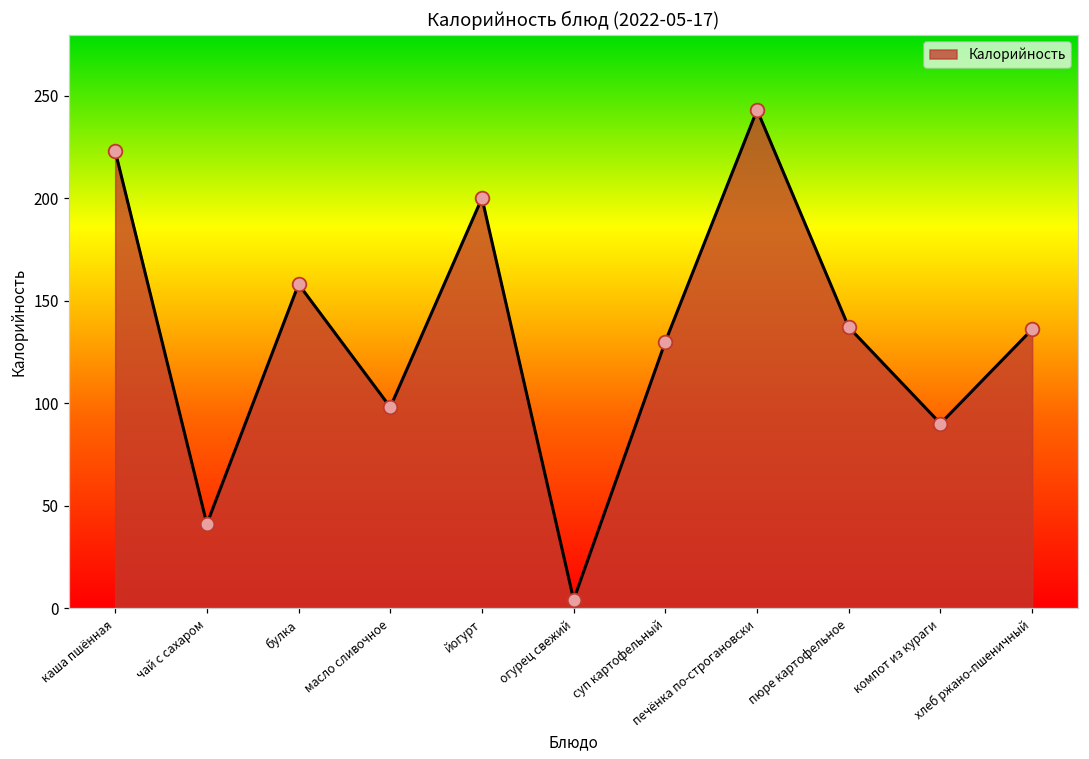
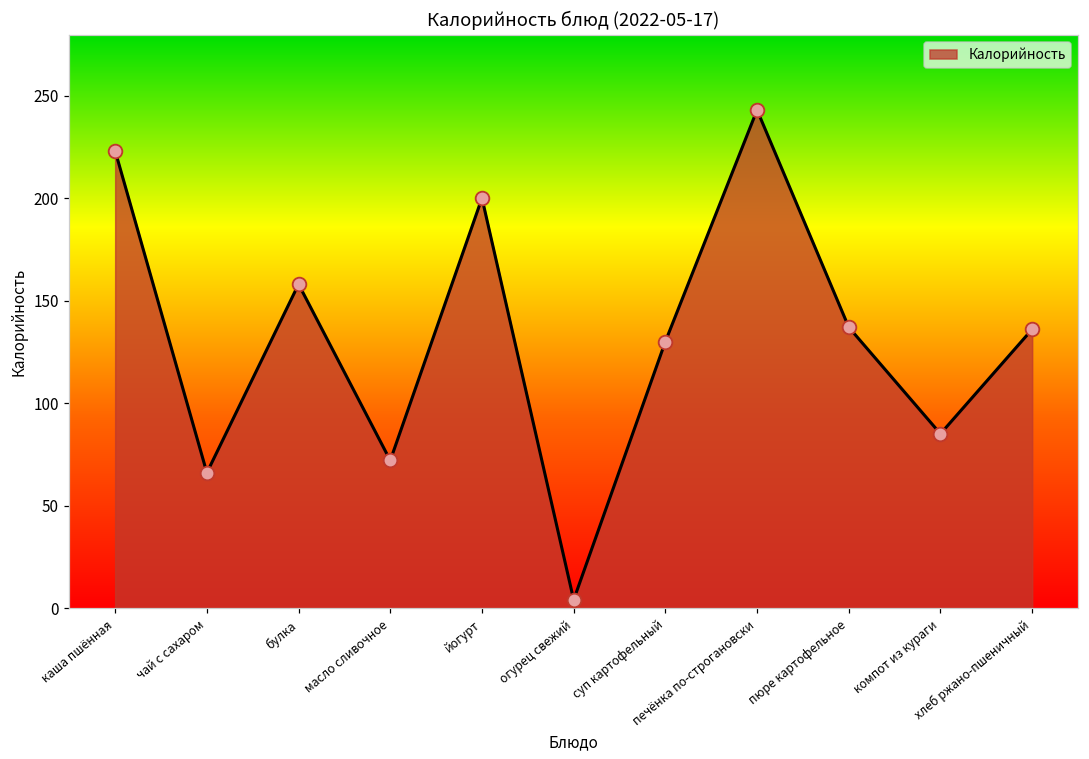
  {
    "каша пшённая": 223,
-   "чай с сахаром": 41,
+   "чай с сахаром": 66,
    "булка": 158,
-   "масло сливочное": 98,
+   "масло сливочное": 72,
    "йогурт": 200,
    "огурец свежий": 4,
    "суп картофельный": 130,
    "печёнка по-строгановски": 243,
    "пюре картофельное": 137,
-   "компот из кураги": 90,
+   "компот из кураги": 85,
    "хлеб ржано-пшеничный": 136
  }
